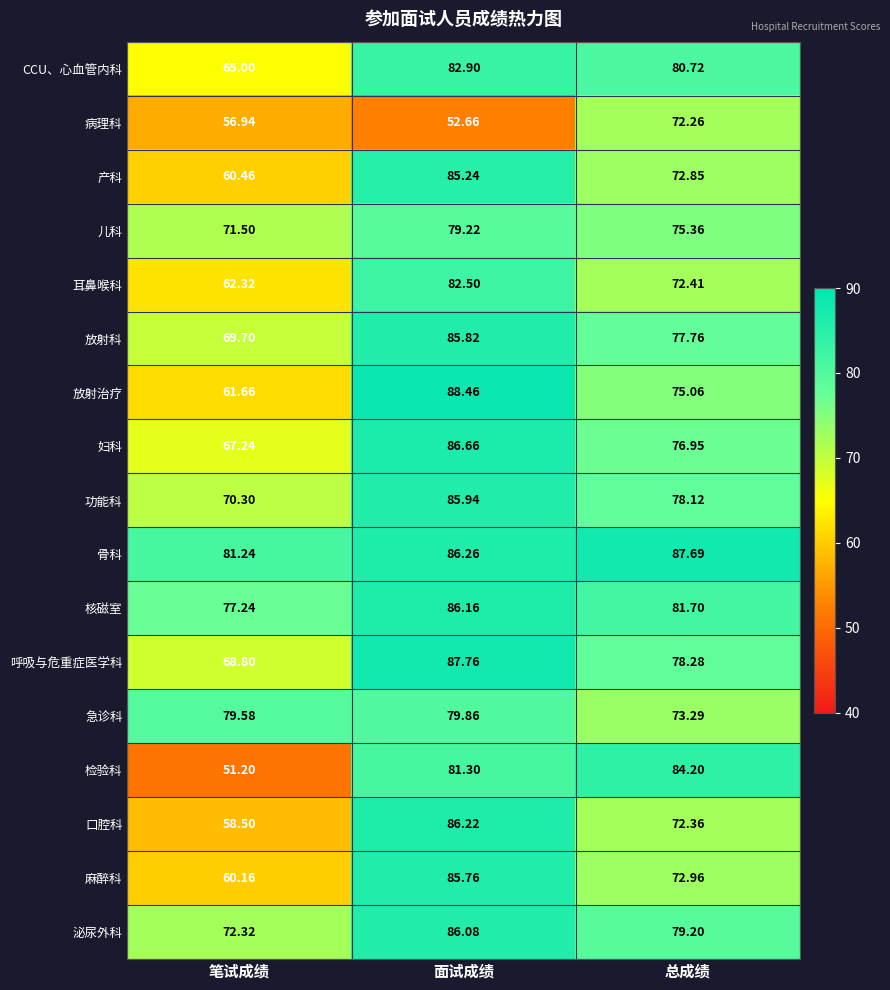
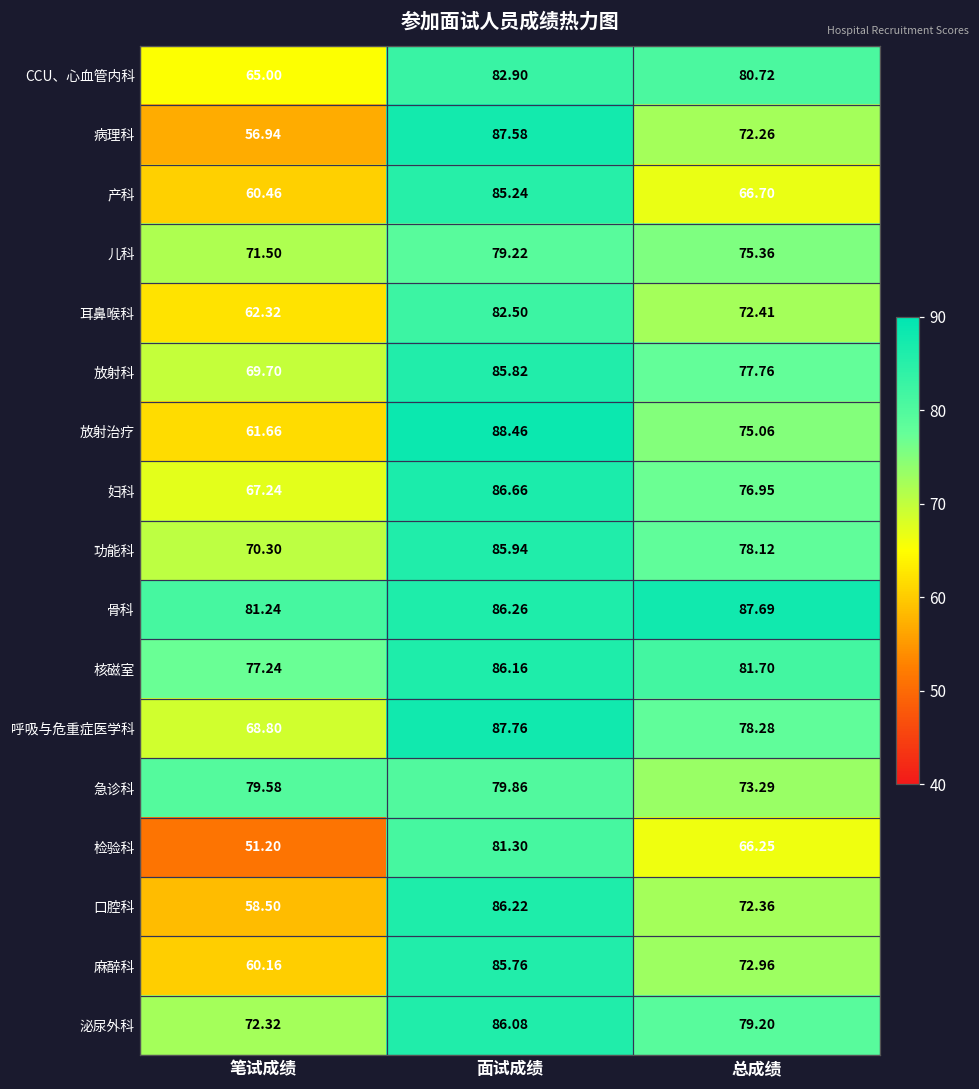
  {
    "CCU、心血管内科": {
      "笔试成绩": 65.00,
      "面试成绩": 82.90,
      "总成绩": 80.72
    },
    "病理科": {
      "笔试成绩": 56.94,
-     "面试成绩": 52.66,
+     "面试成绩": 87.58,
      "总成绩": 72.26
    },
    "产科": {
      "笔试成绩": 60.46,
      "面试成绩": 85.24,
-     "总成绩": 72.85
+     "总成绩": 66.70
    },
    "儿科": {
      "笔试成绩": 71.50,
      "面试成绩": 79.22,
      "总成绩": 75.36
    },
    "耳鼻喉科": {
      "笔试成绩": 62.32,
      "面试成绩": 82.50,
      "总成绩": 72.41
    },
    "放射科": {
      "笔试成绩": 69.70,
      "面试成绩": 85.82,
      "总成绩": 77.76
    },
    "放射治疗": {
      "笔试成绩": 61.66,
      "面试成绩": 88.46,
      "总成绩": 75.06
    },
    "妇科": {
      "笔试成绩": 67.24,
      "面试成绩": 86.66,
      "总成绩": 76.95
    },
    "功能科": {
      "笔试成绩": 70.30,
      "面试成绩": 85.94,
      "总成绩": 78.12
    },
    "骨科": {
      "笔试成绩": 81.24,
      "面试成绩": 86.26,
      "总成绩": 87.69
    },
    "核磁室": {
      "笔试成绩": 77.24,
      "面试成绩": 86.16,
      "总成绩": 81.70
    },
    "呼吸与危重症医学科": {
      "笔试成绩": 68.80,
      "面试成绩": 87.76,
      "总成绩": 78.28
    },
    "急诊科": {
      "笔试成绩": 79.58,
      "面试成绩": 79.86,
      "总成绩": 73.29
    },
    "检验科": {
      "笔试成绩": 51.20,
      "面试成绩": 81.30,
-     "总成绩": 84.20
+     "总成绩": 66.25
    },
    "口腔科": {
      "笔试成绩": 58.50,
      "面试成绩": 86.22,
      "总成绩": 72.36
    },
    "麻醉科": {
      "笔试成绩": 60.16,
      "面试成绩": 85.76,
      "总成绩": 72.96
    },
    "泌尿外科": {
      "笔试成绩": 72.32,
      "面试成绩": 86.08,
      "总成绩": 79.20
    }
  }
